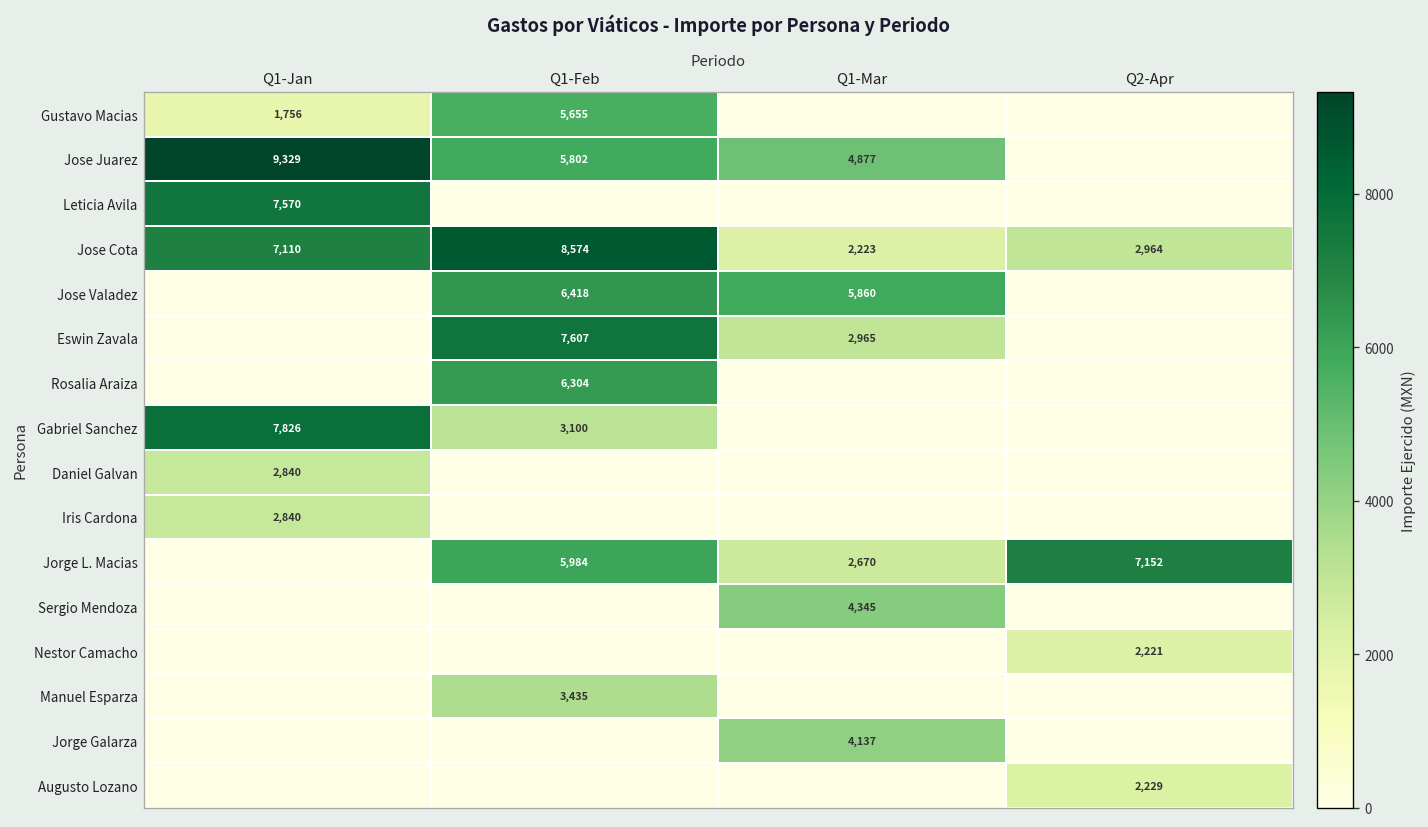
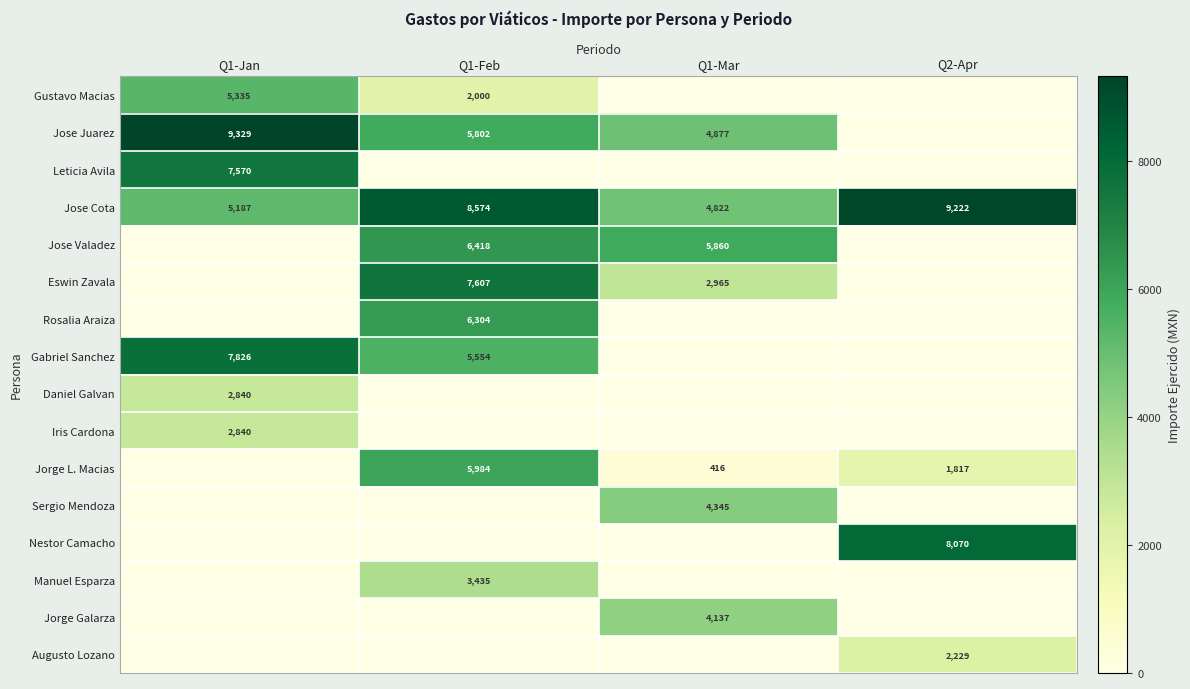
  {
    "Gustavo Macias": {
-     "Q1-Jan": "1,756",
-     "Q1-Feb": "5,655"
+     "Q1-Jan": "5,335",
+     "Q1-Feb": "2,000"
    },
    "Jose Juarez": {
      "Q1-Jan": "9,329",
      "Q1-Feb": "5,802",
      "Q1-Mar": "4,877"
    },
    "Leticia Avila": {
      "Q1-Jan": "7,570"
    },
    "Jose Cota": {
-     "Q1-Jan": "7,110",
+     "Q1-Jan": "5,187",
      "Q1-Feb": "8,574",
-     "Q1-Mar": "2,223",
-     "Q2-Apr": "2,964"
+     "Q1-Mar": "4,822",
+     "Q2-Apr": "9,222"
    },
    "Jose Valadez": {
      "Q1-Feb": "6,418",
      "Q1-Mar": "5,860"
    },
    "Eswin Zavala": {
      "Q1-Feb": "7,607",
      "Q1-Mar": "2,965"
    },
    "Rosalia Araiza": {
      "Q1-Feb": "6,304"
    },
    "Gabriel Sanchez": {
      "Q1-Jan": "7,826",
-     "Q1-Feb": "3,100"
+     "Q1-Feb": "5,554"
    },
    "Daniel Galvan": {
      "Q1-Jan": "2,840"
    },
    "Iris Cardona": {
      "Q1-Jan": "2,840"
    },
    "Jorge L. Macias": {
      "Q1-Feb": "5,984",
-     "Q1-Mar": "2,670",
-     "Q2-Apr": "7,152"
+     "Q1-Mar": "416",
+     "Q2-Apr": "1,817"
    },
    "Sergio Mendoza": {
      "Q1-Mar": "4,345"
    },
    "Nestor Camacho": {
-     "Q2-Apr": "2,221"
+     "Q2-Apr": "8,070"
    },
    "Manuel Esparza": {
      "Q1-Feb": "3,435"
    },
    "Jorge Galarza": {
      "Q1-Mar": "4,137"
    },
    "Augusto Lozano": {
      "Q2-Apr": "2,229"
    }
  }
